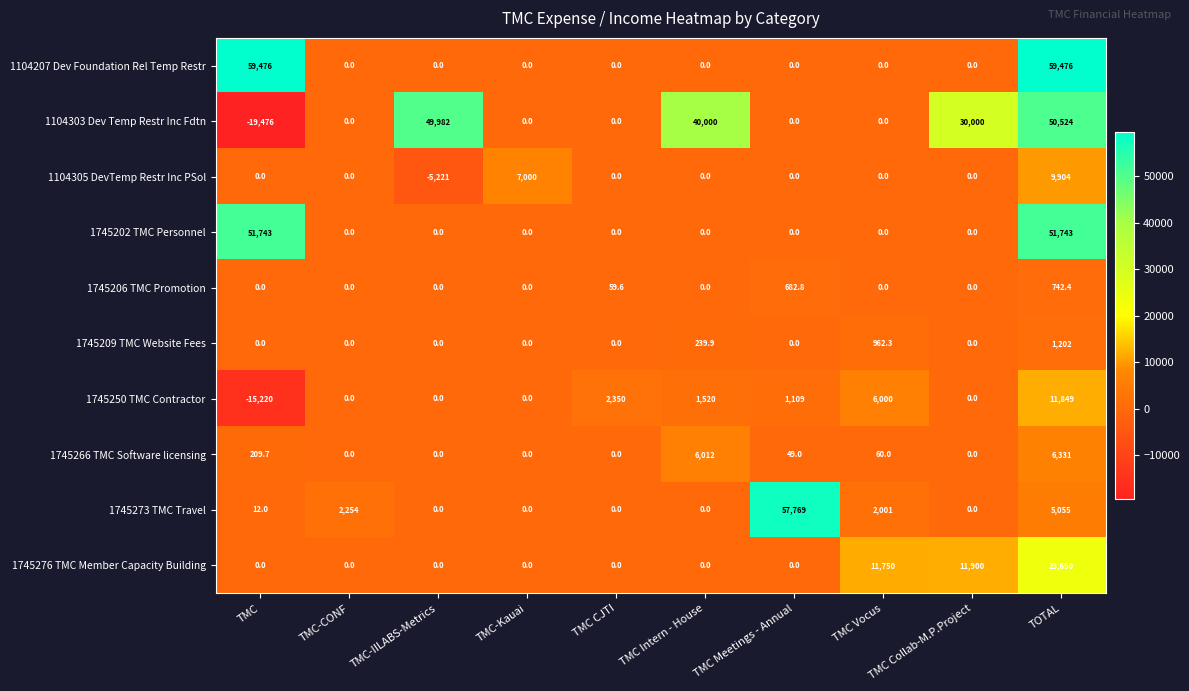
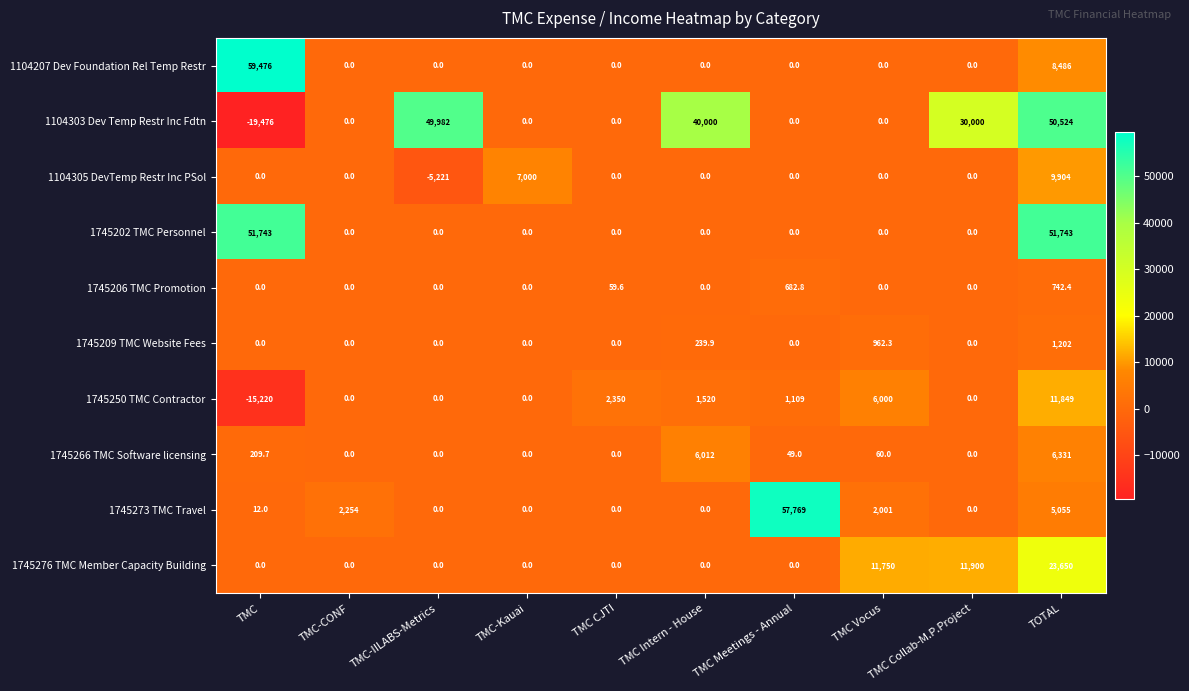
  {
    "1104207 Dev Foundation Rel Temp Restr": {
      "TMC": "59,476",
      "TMC-CONF": "0.0",
      "TMC-IILABS-Metrics": "0.0",
      "TMC-Kauai": "0.0",
      "TMC CJTI": "0.0",
      "TMC Intern - House": "0.0",
      "TMC Meetings - Annual": "0.0",
      "TMC Vocus": "0.0",
      "TMC Collab-M.P.Project": "0.0",
-     "TOTAL": "59,476"
+     "TOTAL": "8,486"
    },
    "1104303 Dev Temp Restr Inc Fdtn": {
      "TMC": "-19,476",
      "TMC-CONF": "0.0",
      "TMC-IILABS-Metrics": "49,982",
      "TMC-Kauai": "0.0",
      "TMC CJTI": "0.0",
      "TMC Intern - House": "40,000",
      "TMC Meetings - Annual": "0.0",
      "TMC Vocus": "0.0",
      "TMC Collab-M.P.Project": "30,000",
      "TOTAL": "50,524"
    },
    "1104305 DevTemp Restr Inc PSol": {
      "TMC": "0.0",
      "TMC-CONF": "0.0",
      "TMC-IILABS-Metrics": "-5,221",
      "TMC-Kauai": "7,000",
      "TMC CJTI": "0.0",
      "TMC Intern - House": "0.0",
      "TMC Meetings - Annual": "0.0",
      "TMC Vocus": "0.0",
      "TMC Collab-M.P.Project": "0.0",
      "TOTAL": "9,904"
    },
    "1745202 TMC Personnel": {
      "TMC": "51,743",
      "TMC-CONF": "0.0",
      "TMC-IILABS-Metrics": "0.0",
      "TMC-Kauai": "0.0",
      "TMC CJTI": "0.0",
      "TMC Intern - House": "0.0",
      "TMC Meetings - Annual": "0.0",
      "TMC Vocus": "0.0",
      "TMC Collab-M.P.Project": "0.0",
      "TOTAL": "51,743"
    },
    "1745206 TMC Promotion": {
      "TMC": "0.0",
      "TMC-CONF": "0.0",
      "TMC-IILABS-Metrics": "0.0",
      "TMC-Kauai": "0.0",
      "TMC CJTI": "59.6",
      "TMC Intern - House": "0.0",
      "TMC Meetings - Annual": "682.8",
      "TMC Vocus": "0.0",
      "TMC Collab-M.P.Project": "0.0",
      "TOTAL": "742.4"
    },
    "1745209 TMC Website Fees": {
      "TMC": "0.0",
      "TMC-CONF": "0.0",
      "TMC-IILABS-Metrics": "0.0",
      "TMC-Kauai": "0.0",
      "TMC CJTI": "0.0",
      "TMC Intern - House": "239.9",
      "TMC Meetings - Annual": "0.0",
      "TMC Vocus": "962.3",
      "TMC Collab-M.P.Project": "0.0",
      "TOTAL": "1,202"
    },
    "1745250 TMC Contractor": {
      "TMC": "-15,220",
      "TMC-CONF": "0.0",
      "TMC-IILABS-Metrics": "0.0",
      "TMC-Kauai": "0.0",
      "TMC CJTI": "2,350",
      "TMC Intern - House": "1,520",
      "TMC Meetings - Annual": "1,109",
      "TMC Vocus": "6,000",
      "TMC Collab-M.P.Project": "0.0",
      "TOTAL": "11,849"
    },
    "1745266 TMC Software licensing": {
      "TMC": "209.7",
      "TMC-CONF": "0.0",
      "TMC-IILABS-Metrics": "0.0",
      "TMC-Kauai": "0.0",
      "TMC CJTI": "0.0",
      "TMC Intern - House": "6,012",
      "TMC Meetings - Annual": "49.0",
      "TMC Vocus": "60.0",
      "TMC Collab-M.P.Project": "0.0",
      "TOTAL": "6,331"
    },
    "1745273 TMC Travel": {
      "TMC": "12.0",
      "TMC-CONF": "2,254",
      "TMC-IILABS-Metrics": "0.0",
      "TMC-Kauai": "0.0",
      "TMC CJTI": "0.0",
      "TMC Intern - House": "0.0",
      "TMC Meetings - Annual": "57,769",
      "TMC Vocus": "2,001",
      "TMC Collab-M.P.Project": "0.0",
      "TOTAL": "5,055"
    },
    "1745276 TMC Member Capacity Building": {
      "TMC": "0.0",
      "TMC-CONF": "0.0",
      "TMC-IILABS-Metrics": "0.0",
      "TMC-Kauai": "0.0",
      "TMC CJTI": "0.0",
      "TMC Intern - House": "0.0",
      "TMC Meetings - Annual": "0.0",
      "TMC Vocus": "11,750",
      "TMC Collab-M.P.Project": "11,900",
      "TOTAL": "23,650"
    }
  }
